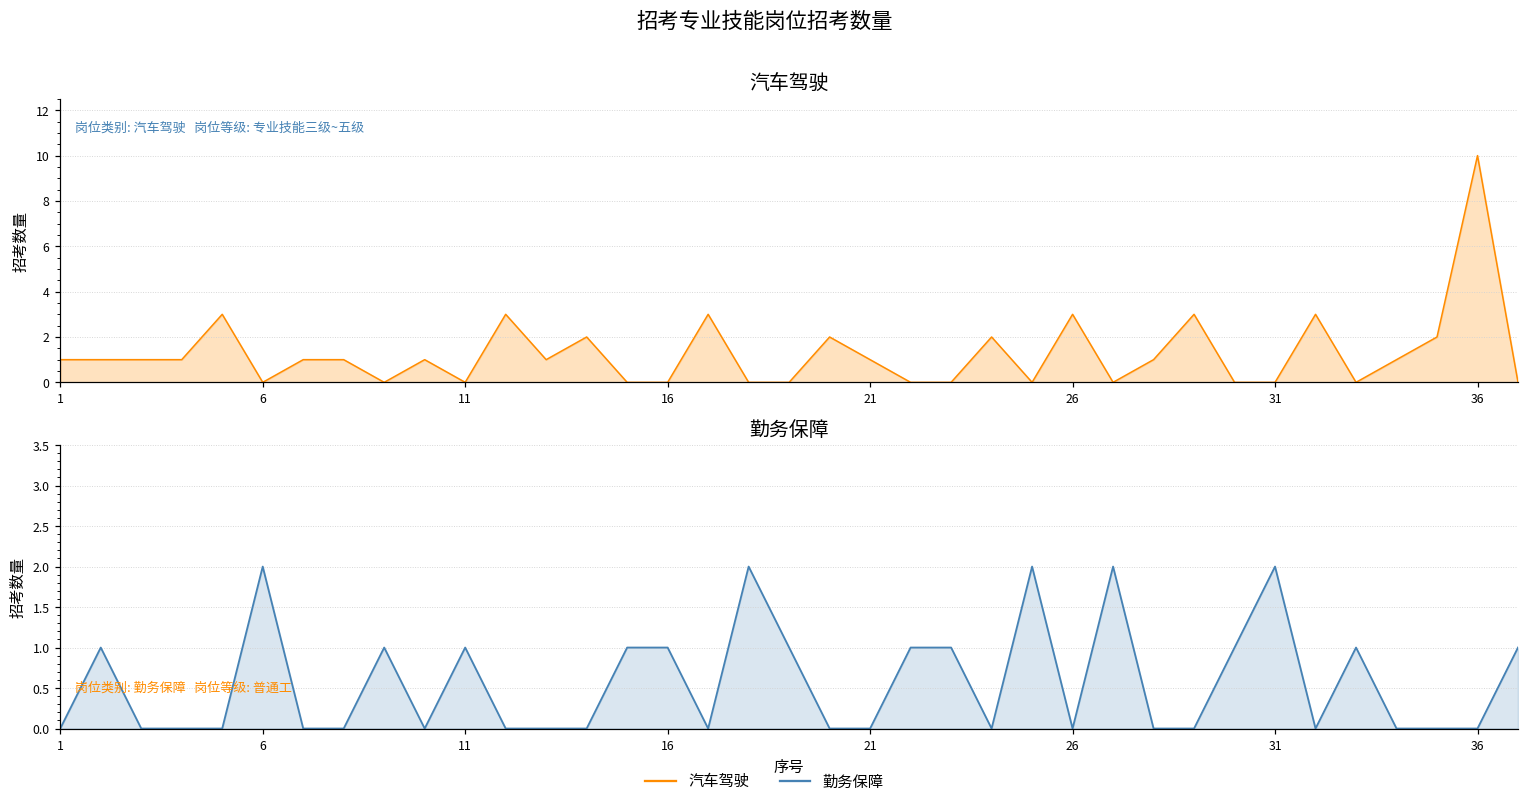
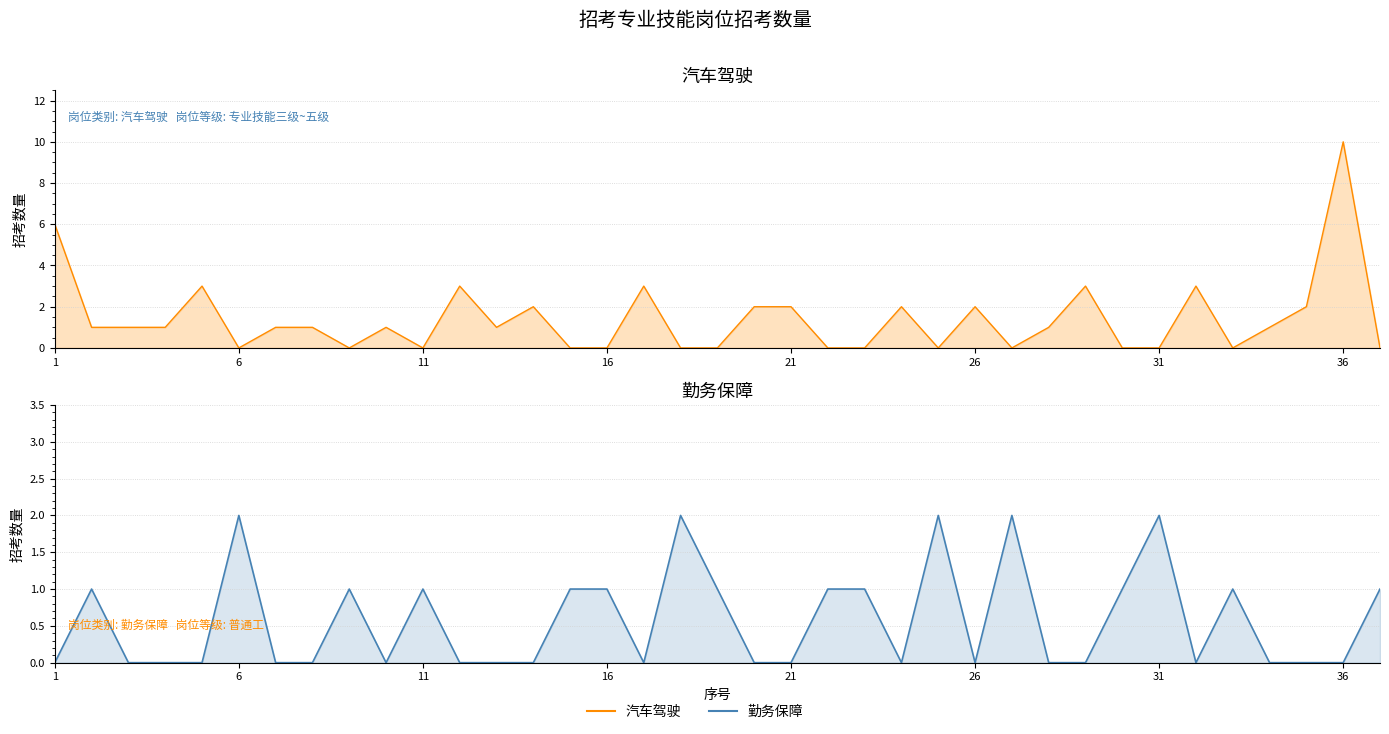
  {
    "汽车驾驶": {
-     "1": 1,
+     "1": 6,
      "6": 0,
      "11": 0,
      "16": 0,
-     "21": 1,
-     "26": 3,
+     "21": 2,
+     "26": 2,
      "31": 0,
      "36": 10
    },
    "勤务保障": {
      "1": 0.0,
      "6": 2.0,
      "11": 1.0,
      "16": 1.0,
      "21": 0.0,
      "26": 0.0,
      "31": 2.0,
      "36": 0.0
    }
  }
